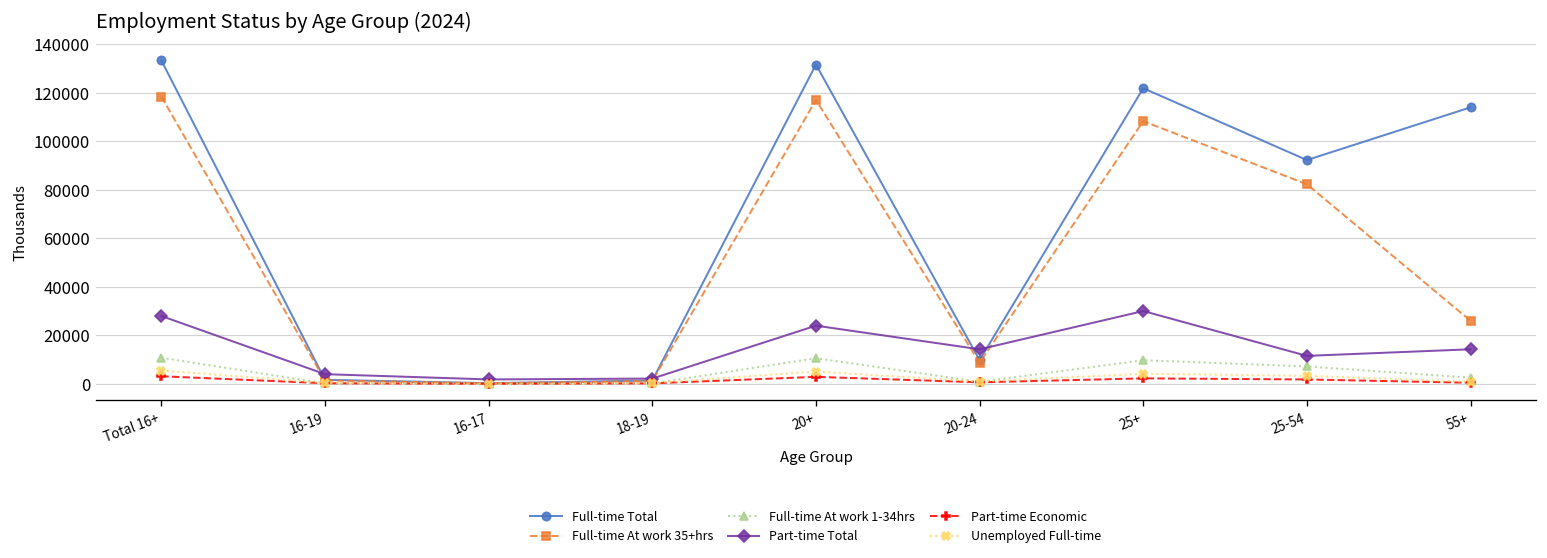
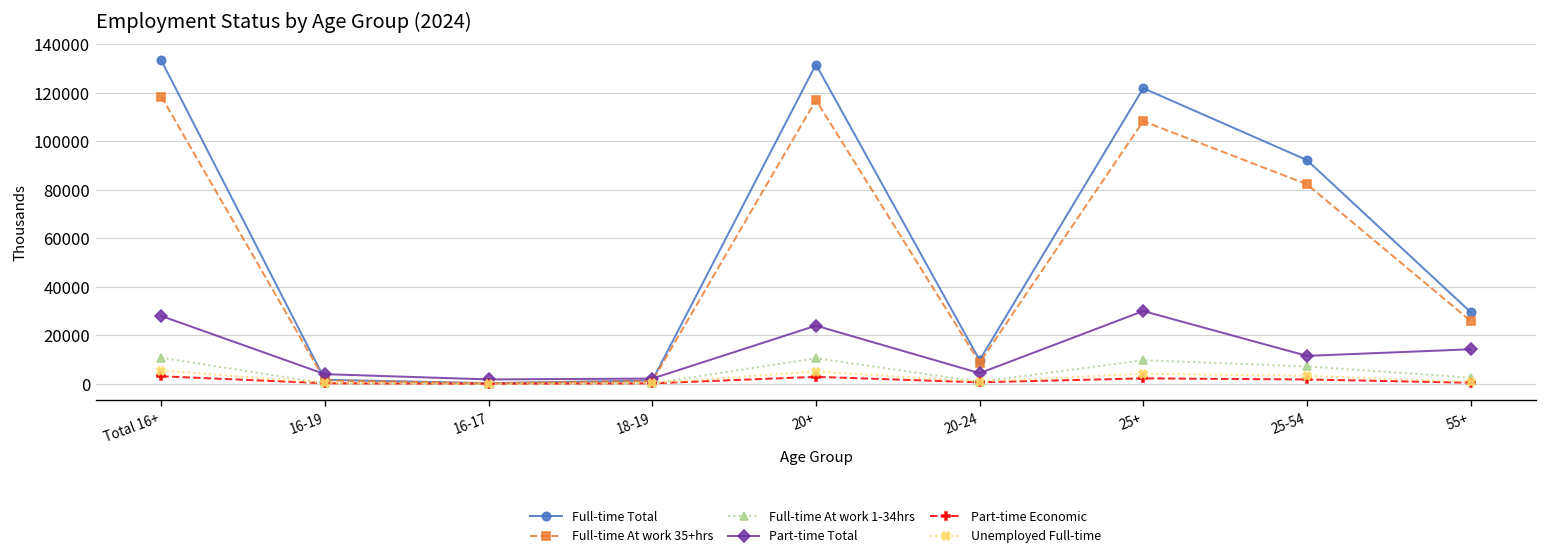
  {
    "Full-time Total": {
      "Total 16+": 133000,
      "20+": 132000,
      "25+": 122000,
      "25-54": 92000,
-     "55+": 114000
+     "55+": 30000
    },
    "Full-time At work 35+hrs": {
      "Total 16+": 118000,
      "20+": 117000,
      "25+": 108000,
      "25-54": 82000,
      "55+": 26000
    },
    "Full-time At work 1-34hrs": {
      "Total 16+": 11000,
      "20+": 11000,
      "25+": 10000,
      "25-54": 7000,
      "55+": 3000
    },
    "Part-time Total": {
      "Total 16+": 28000,
      "16-19": 4000,
      "16-17": 2000,
      "20+": 24000,
-     "20-24": 14000,
+     "20-24": 4000,
      "25+": 30000,
      "25-54": 12000,
      "55+": 14000
    },
    "Part-time Economic": {
      "Total 16+": 3000,
      "20+": 3000,
      "25+": 2000,
      "25-54": 2000
    },
    "Unemployed Full-time": {
      "Total 16+": 5000,
      "20+": 5000,
      "25+": 4000,
      "25-54": 3000
    }
  }
